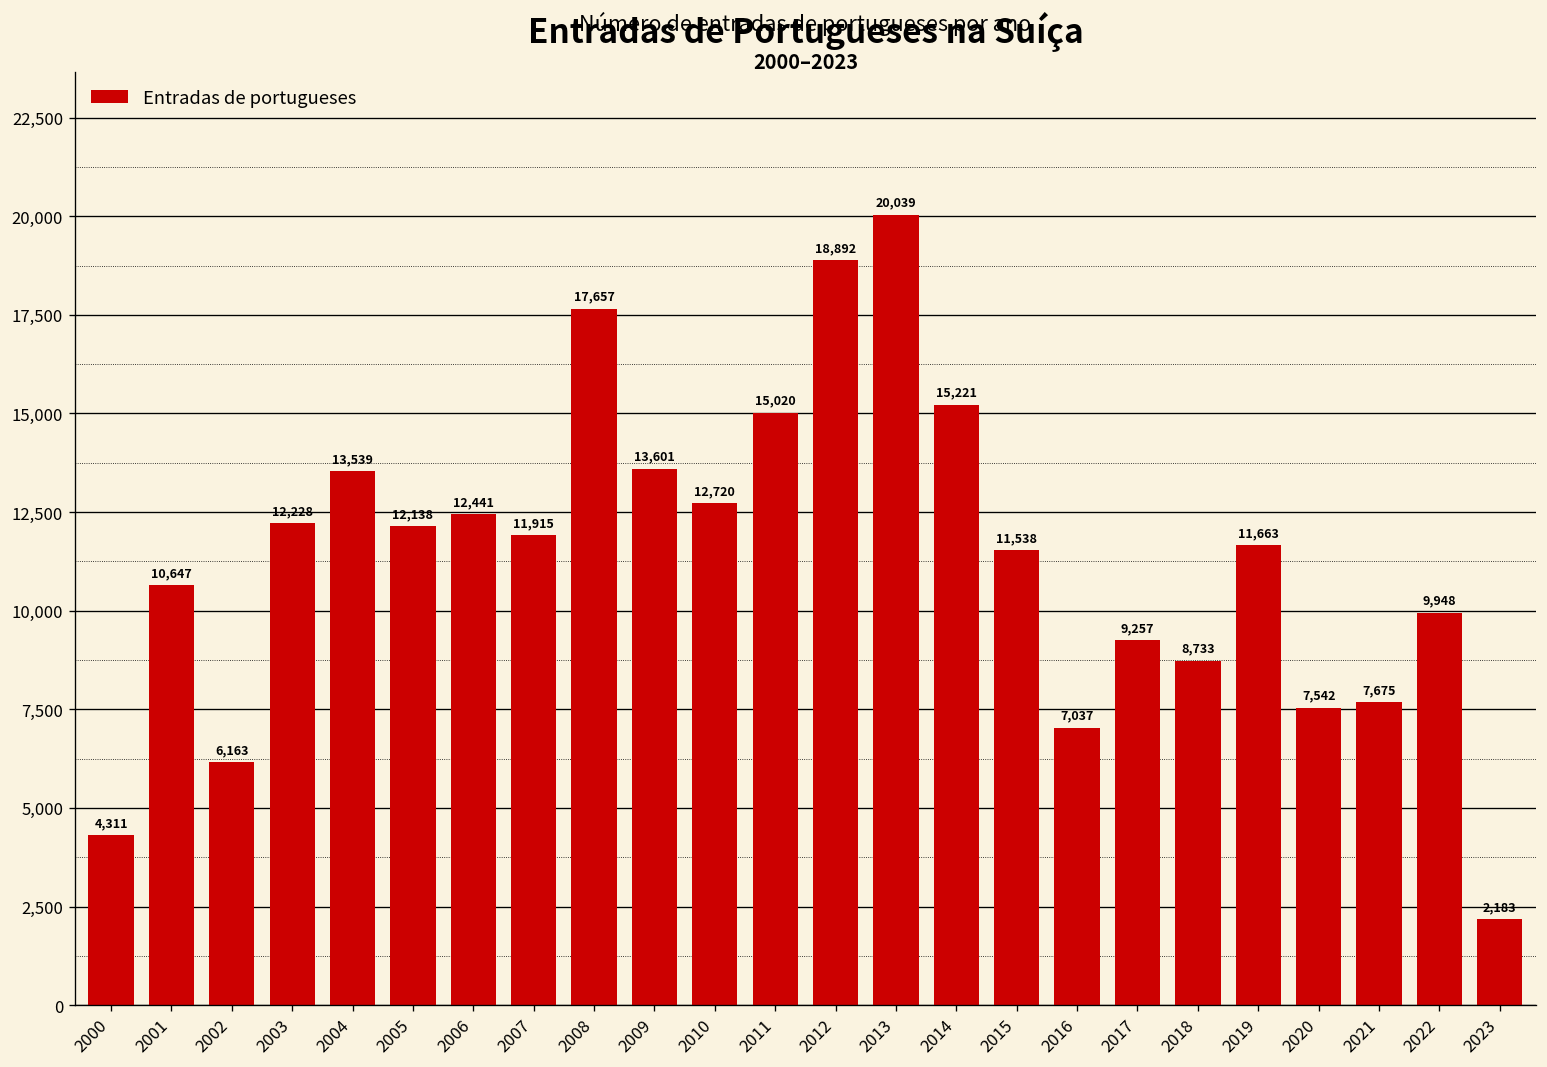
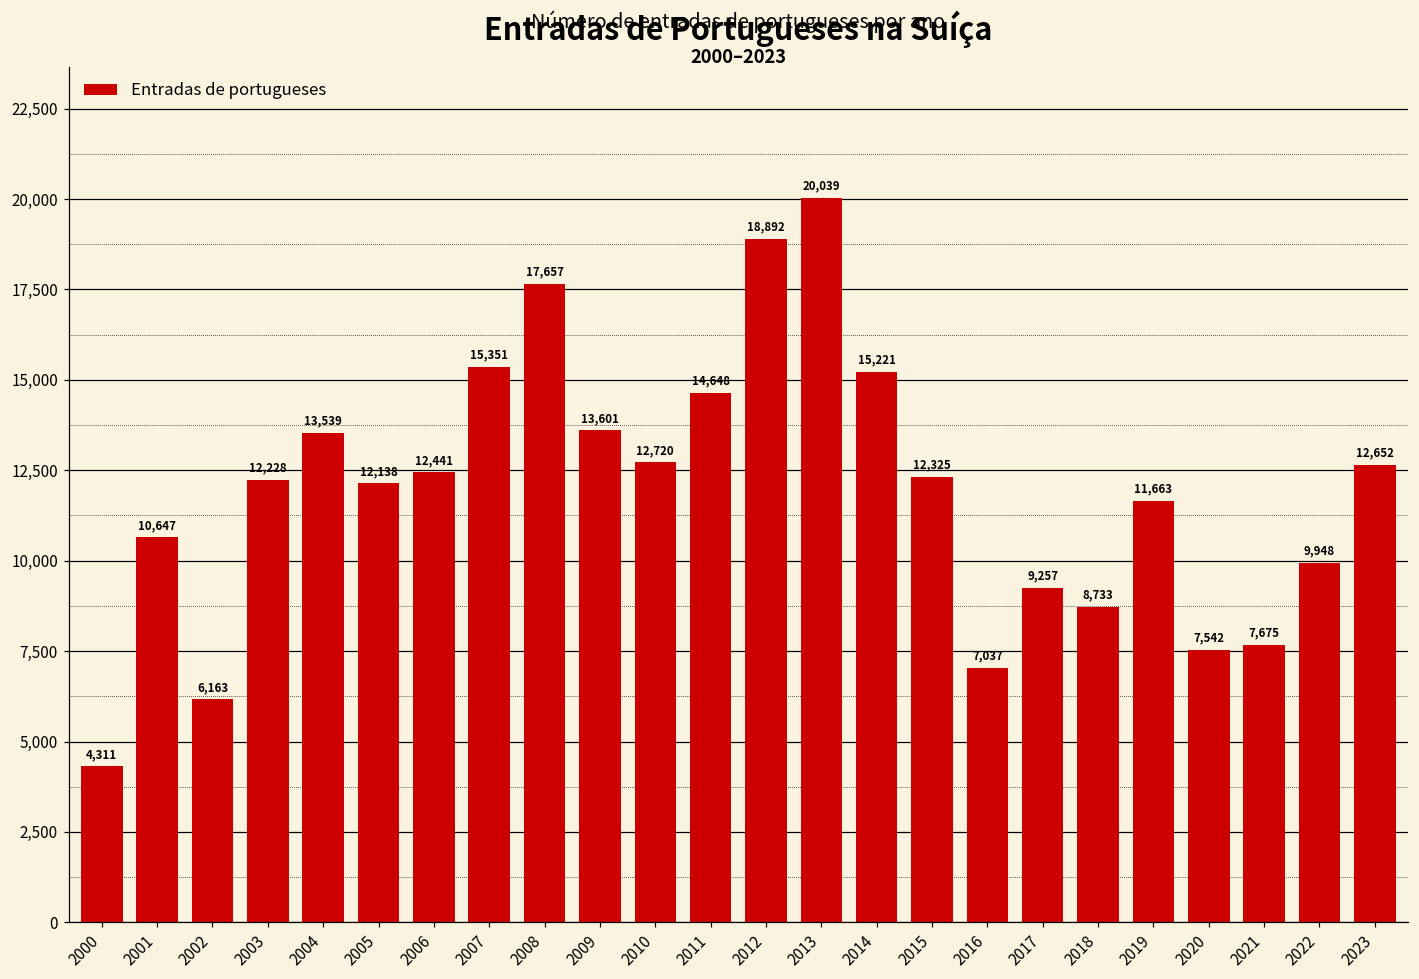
  {
    "2000": "4,311",
    "2001": "10,647",
    "2002": "6,163",
    "2003": "12,228",
    "2004": "13,539",
    "2005": "12,138",
    "2006": "12,441",
-   "2007": "11,915",
+   "2007": "15,351",
    "2008": "17,657",
    "2009": "13,601",
    "2010": "12,720",
-   "2011": "15,020",
+   "2011": "14,648",
    "2012": "18,892",
    "2013": "20,039",
    "2014": "15,221",
-   "2015": "11,538",
+   "2015": "12,325",
    "2016": "7,037",
    "2017": "9,257",
    "2018": "8,733",
    "2019": "11,663",
    "2020": "7,542",
    "2021": "7,675",
    "2022": "9,948",
-   "2023": "2,183"
+   "2023": "12,652"
  }
